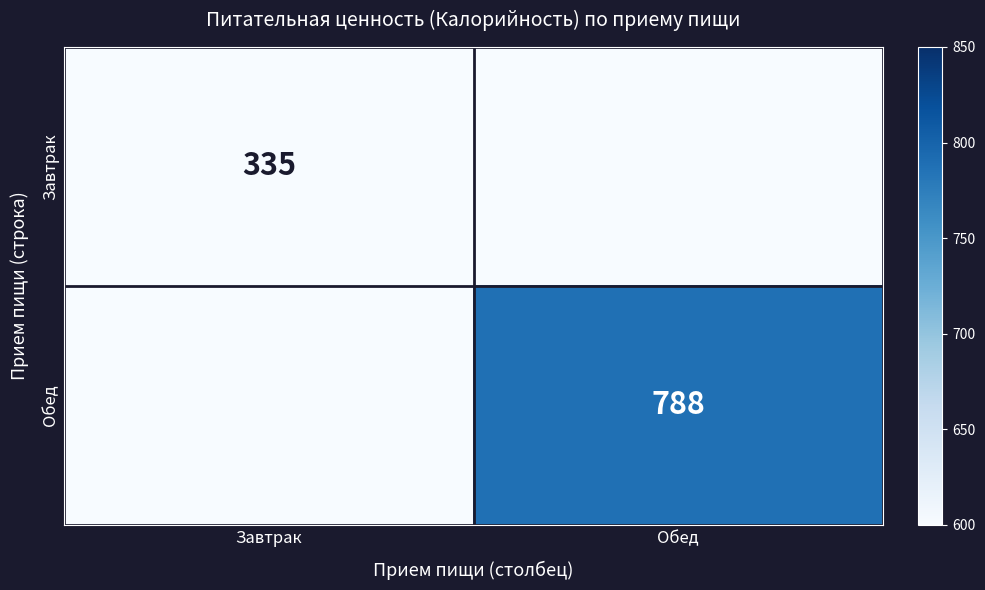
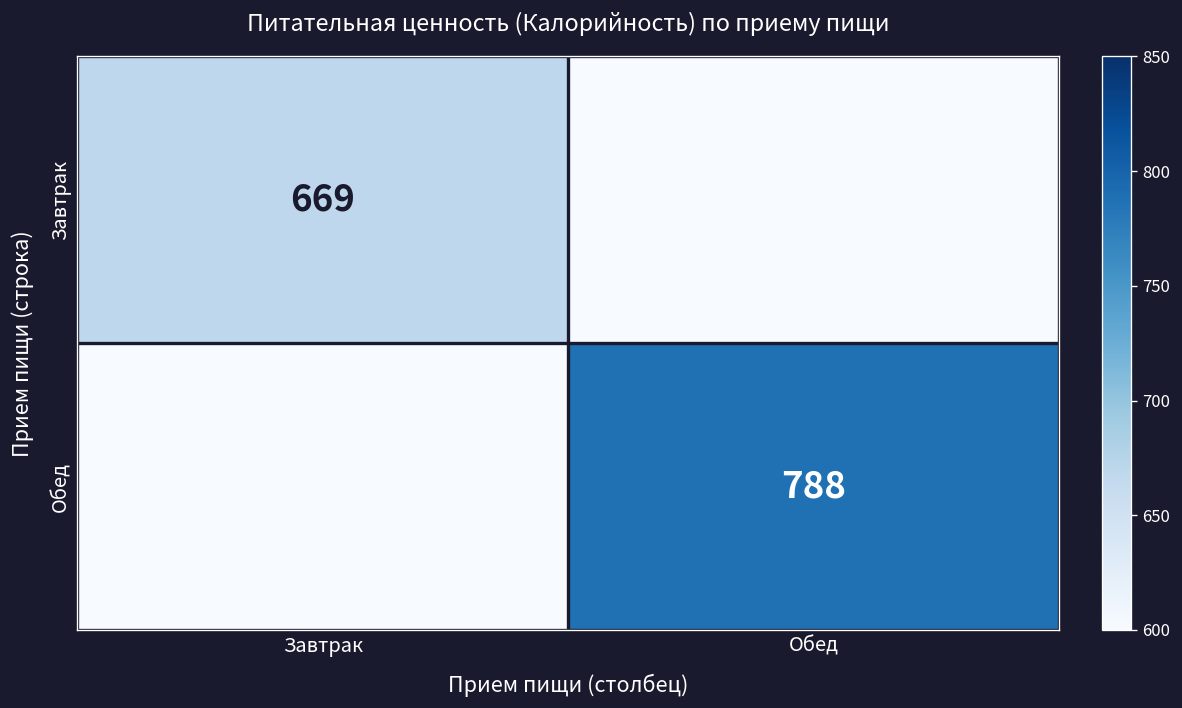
  {
    "Завтрак": {
-     "Завтрак": 335
+     "Завтрак": 669
    },
    "Обед": {
      "Обед": 788
    }
  }
